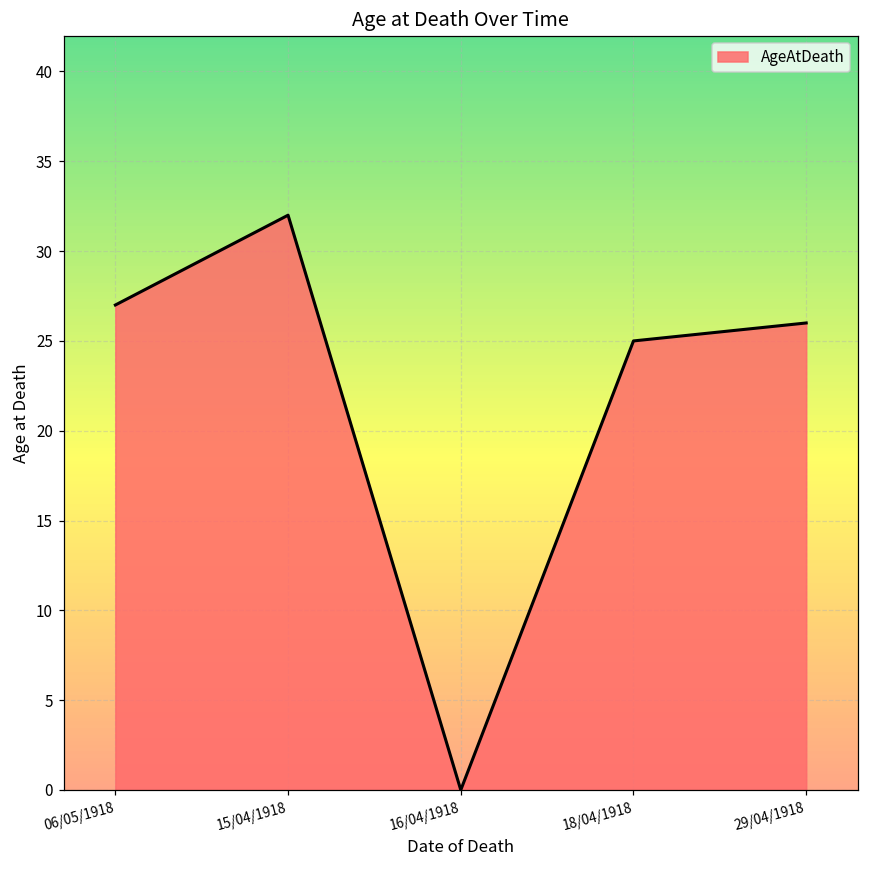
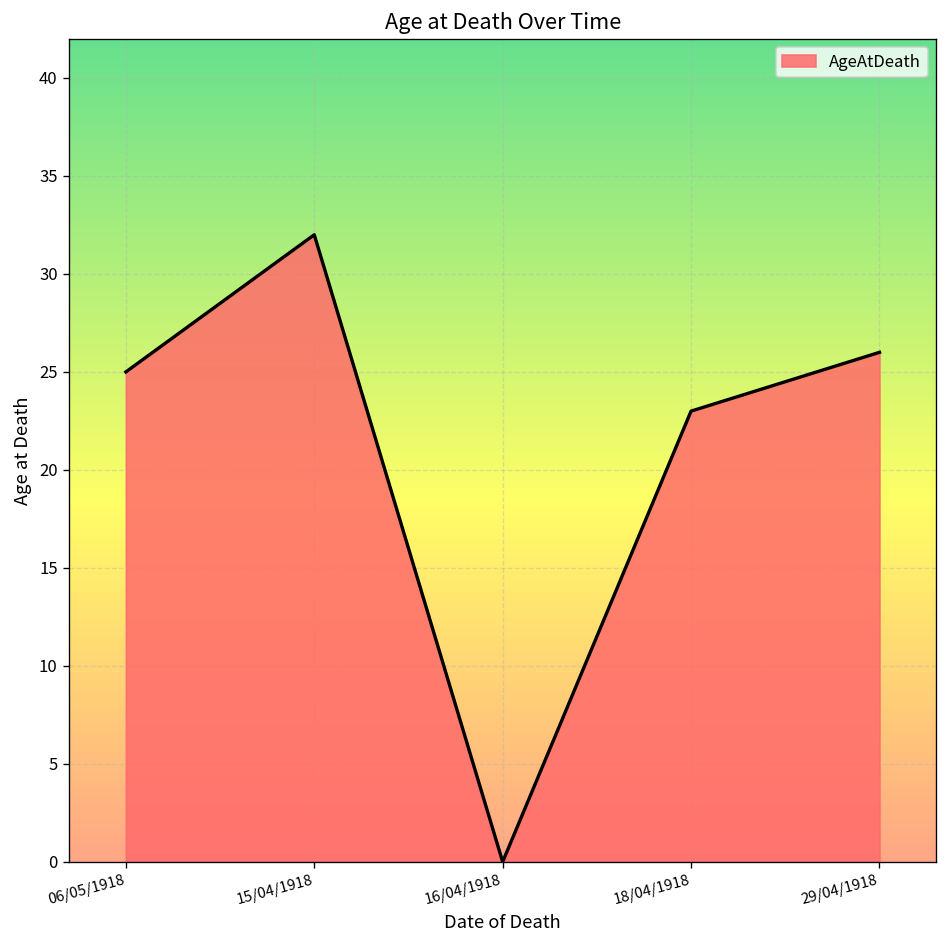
  {
-   "06/05/1918": 27,
+   "06/05/1918": 25,
    "15/04/1918": 32,
    "16/04/1918": 0,
-   "18/04/1918": 25,
+   "18/04/1918": 23,
    "29/04/1918": 26
  }
